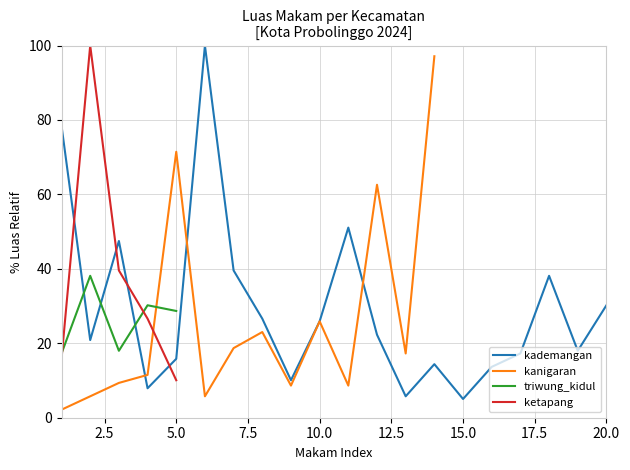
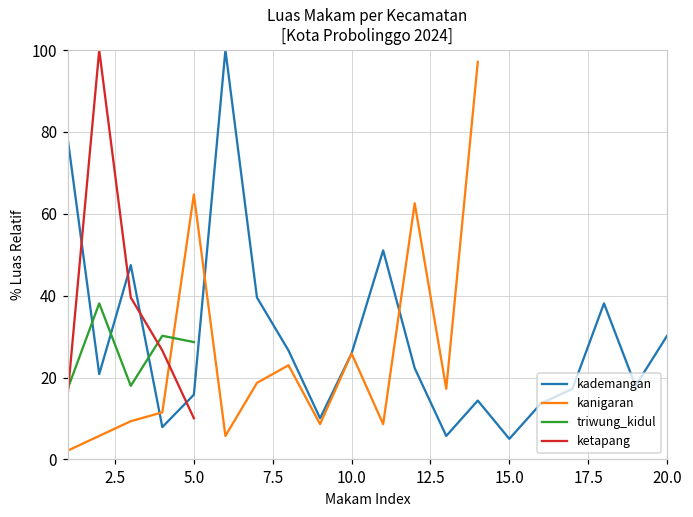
  {
    "kademangan": {
      "5.0": 16,
      "15.0": 5,
      "20.0": 30
    },
    "kanigaran": {
-     "5.0": 71
+     "5.0": 65
    },
    "triwung_kidul": {
      "5.0": 29
    },
    "ketapang": {
      "5.0": 10
    }
  }
